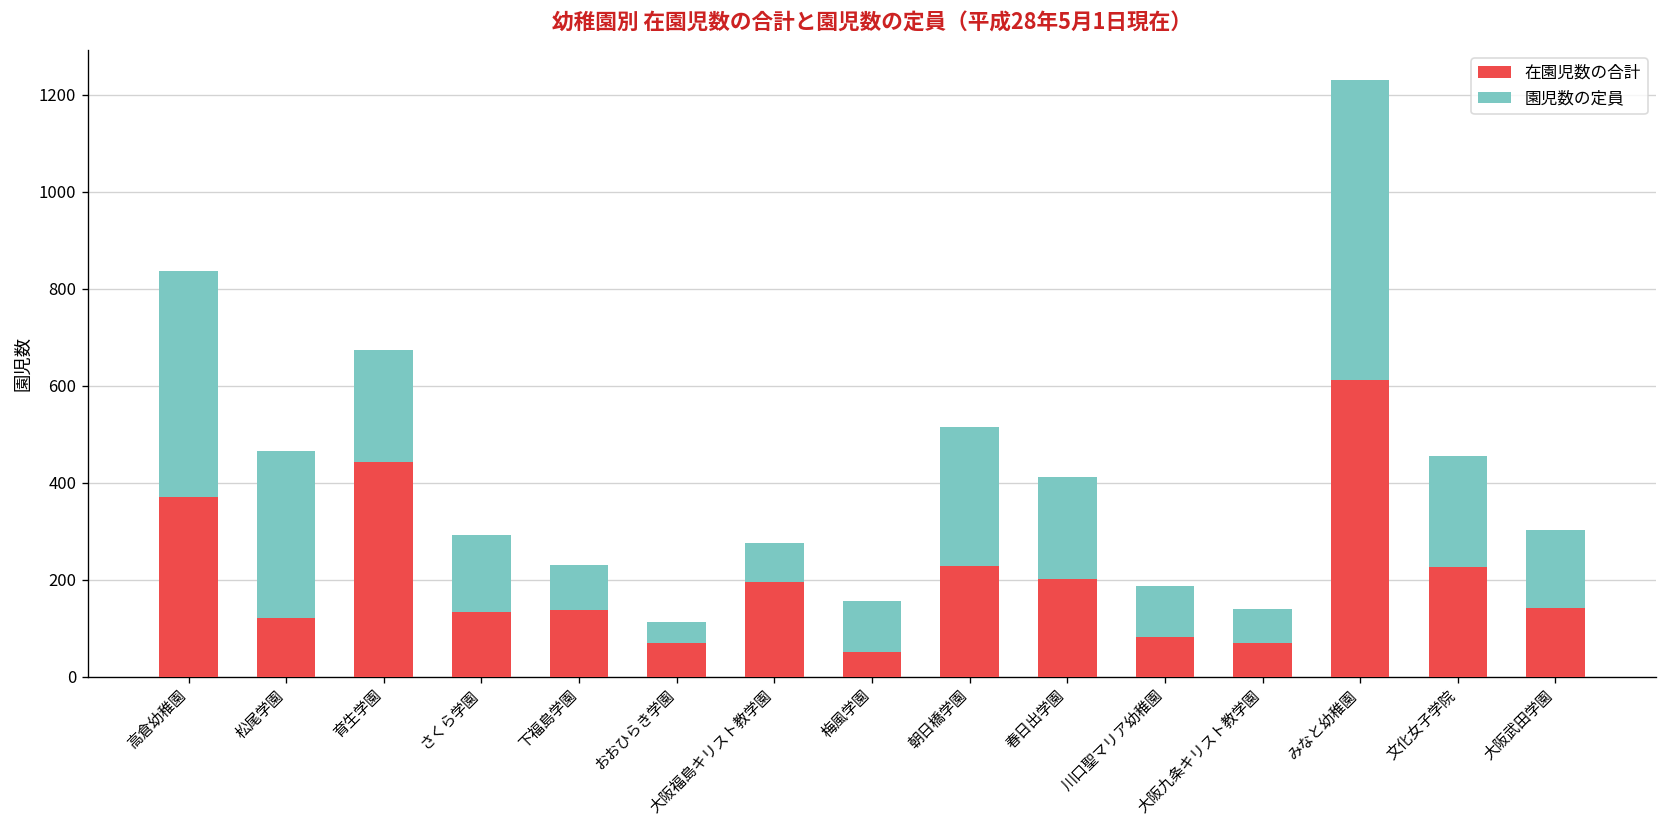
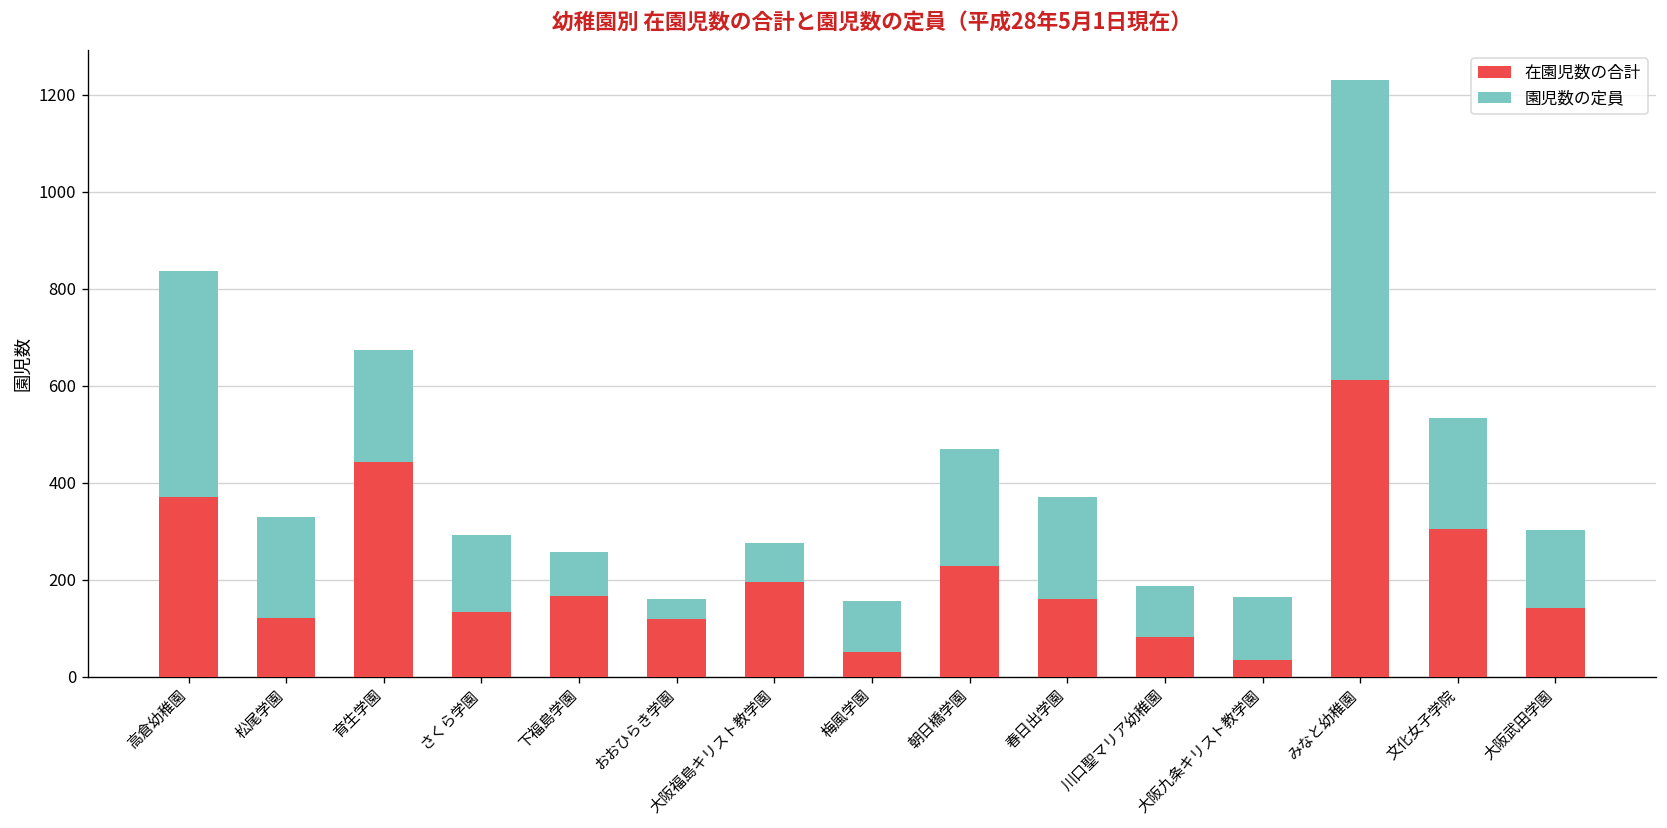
  {
    "在園児数の合計": {
      "高倉幼稚園": 370,
      "松尾学園": 120,
      "育生学園": 440,
      "さくら学園": 130,
-     "下福島学園": 140,
-     "おおひらき学園": 70,
+     "下福島学園": 170,
+     "おおひらき学園": 120,
      "大阪福島キリスト教学園": 200,
      "梅風学園": 50,
      "朝日橋学園": 230,
-     "春日出学園": 200,
+     "春日出学園": 160,
      "川口聖マリア幼稚園": 80,
-     "大阪九条キリスト教学園": 70,
+     "大阪九条キリスト教学園": 40,
      "みなと幼稚園": 610,
-     "文化女子学院": 230,
+     "文化女子学院": 310,
      "大阪武田学園": 140
    },
    "園児数の定員": {
      "高倉幼稚園": 470,
-     "松尾学園": 350,
+     "松尾学園": 210,
      "育生学園": 230,
      "さくら学園": 160,
      "下福島学園": 90,
      "おおひらき学園": 40,
      "大阪福島キリスト教学園": 80,
      "梅風学園": 110,
-     "朝日橋学園": 290,
+     "朝日橋学園": 240,
      "春日出学園": 210,
      "川口聖マリア幼稚園": 110,
-     "大阪九条キリスト教学園": 70,
+     "大阪九条キリスト教学園": 130,
      "みなと幼稚園": 620,
      "文化女子学院": 230,
      "大阪武田学園": 160
    }
  }
